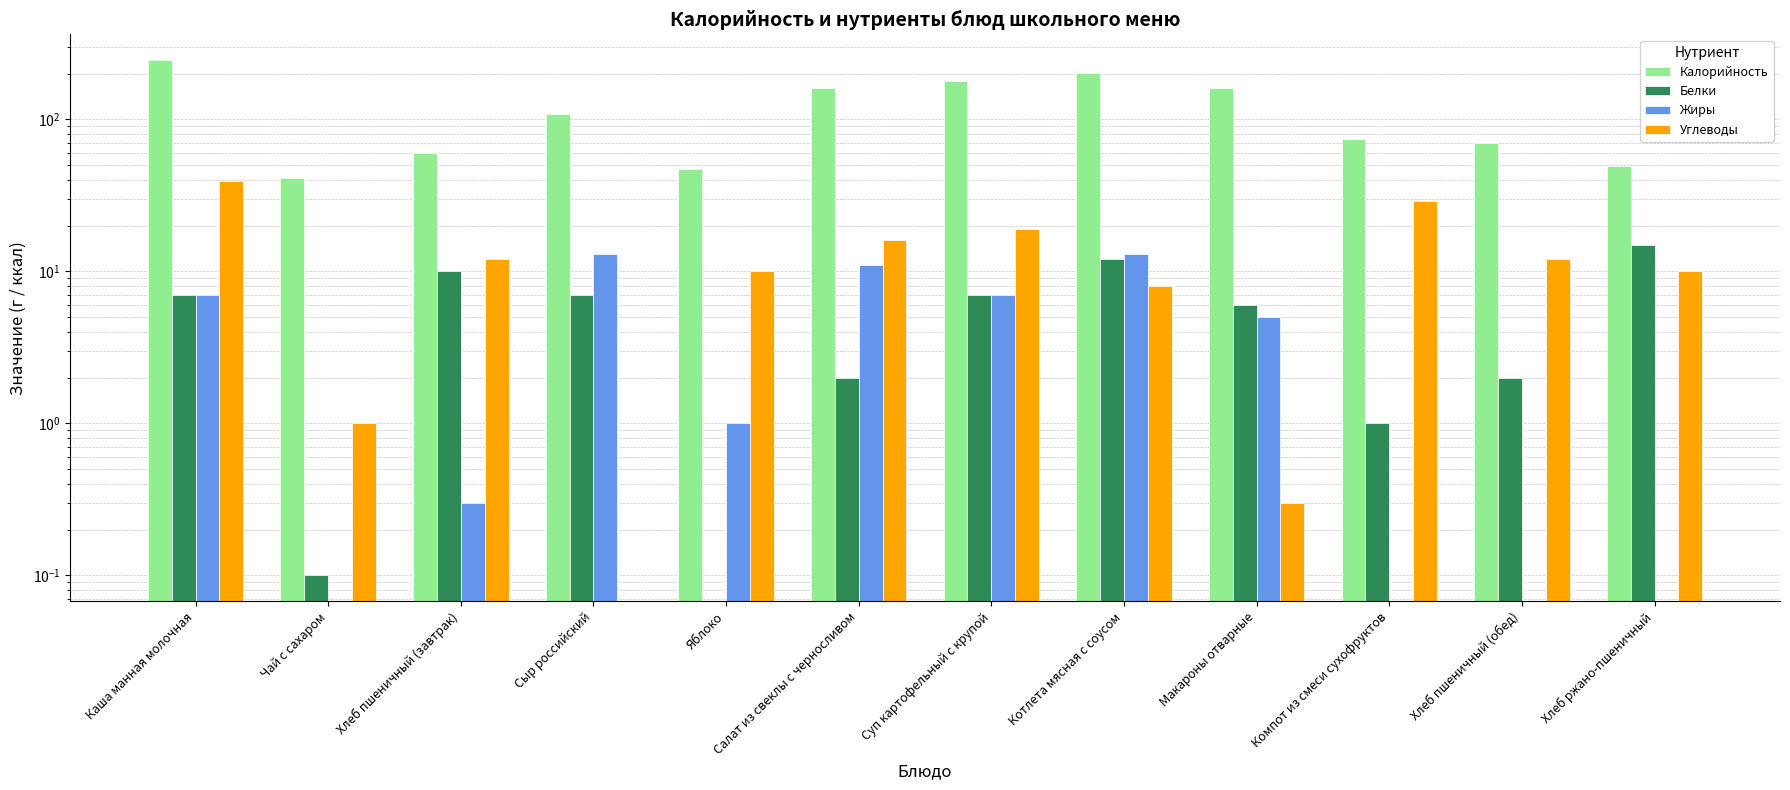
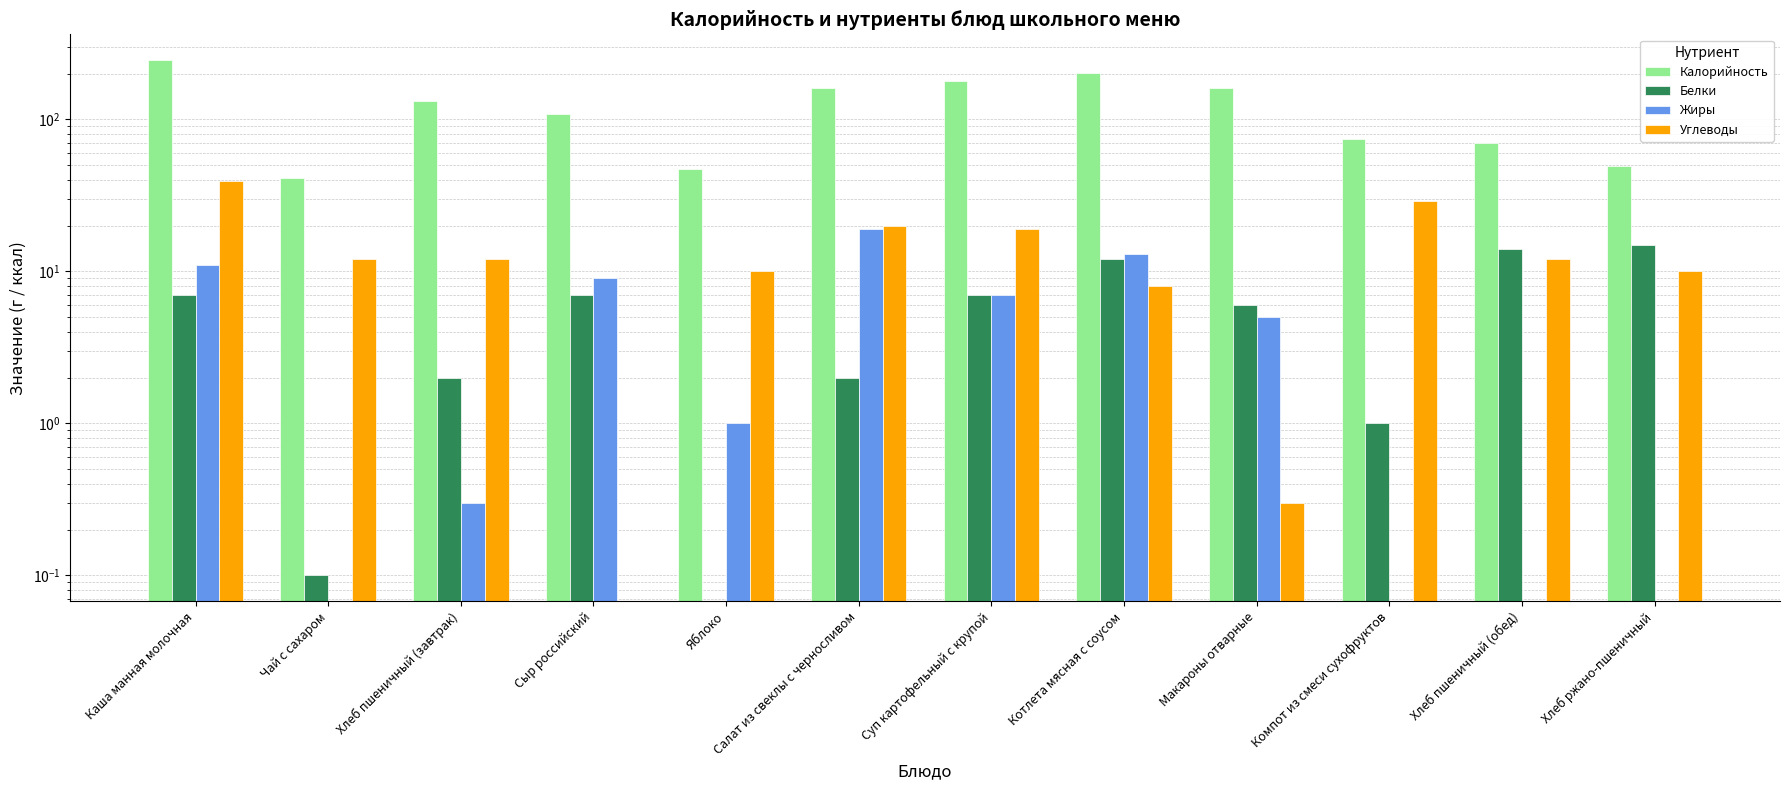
  {
    "Калорийность": {
      "Каша манная молочная": 250,
      "Чай с сахаром": 41,
-     "Хлеб пшеничный (завтрак)": 60,
+     "Хлеб пшеничный (завтрак)": 130,
      "Сыр российский": 110,
      "Яблоко": 47,
      "Салат из свеклы с черносливом": 160,
      "Суп картофельный с крупой": 180,
      "Котлета мясная с соусом": 200,
      "Макароны отварные": 160,
      "Компот из смеси сухофруктов": 70,
      "Хлеб пшеничный (обед)": 70,
      "Хлеб ржано-пшеничный": 49
    },
    "Белки": {
      "Каша манная молочная": 7,
      "Чай с сахаром": 0.10,
-     "Хлеб пшеничный (завтрак)": 10,
+     "Хлеб пшеничный (завтрак)": 2,
      "Сыр российский": 7,
      "Салат из свеклы с черносливом": 2,
      "Суп картофельный с крупой": 7,
      "Котлета мясная с соусом": 12,
      "Макароны отварные": 6,
      "Компот из смеси сухофруктов": 1,
-     "Хлеб пшеничный (обед)": 2,
+     "Хлеб пшеничный (обед)": 14,
      "Хлеб ржано-пшеничный": 15
    },
    "Жиры": {
-     "Каша манная молочная": 7,
+     "Каша манная молочная": 11,
      "Хлеб пшеничный (завтрак)": 0.30,
-     "Сыр российский": 13,
+     "Сыр российский": 9,
      "Яблоко": 1,
-     "Салат из свеклы с черносливом": 11,
+     "Салат из свеклы с черносливом": 19,
      "Суп картофельный с крупой": 7,
      "Котлета мясная с соусом": 13,
      "Макароны отварные": 5
    },
    "Углеводы": {
      "Каша манная молочная": 39,
-     "Чай с сахаром": 1,
+     "Чай с сахаром": 12,
      "Хлеб пшеничный (завтрак)": 12,
      "Яблоко": 10,
-     "Салат из свеклы с черносливом": 16,
+     "Салат из свеклы с черносливом": 20,
      "Суп картофельный с крупой": 19,
      "Котлета мясная с соусом": 8,
      "Макароны отварные": 0.30,
      "Компот из смеси сухофруктов": 29,
      "Хлеб пшеничный (обед)": 12,
      "Хлеб ржано-пшеничный": 10
    }
  }
